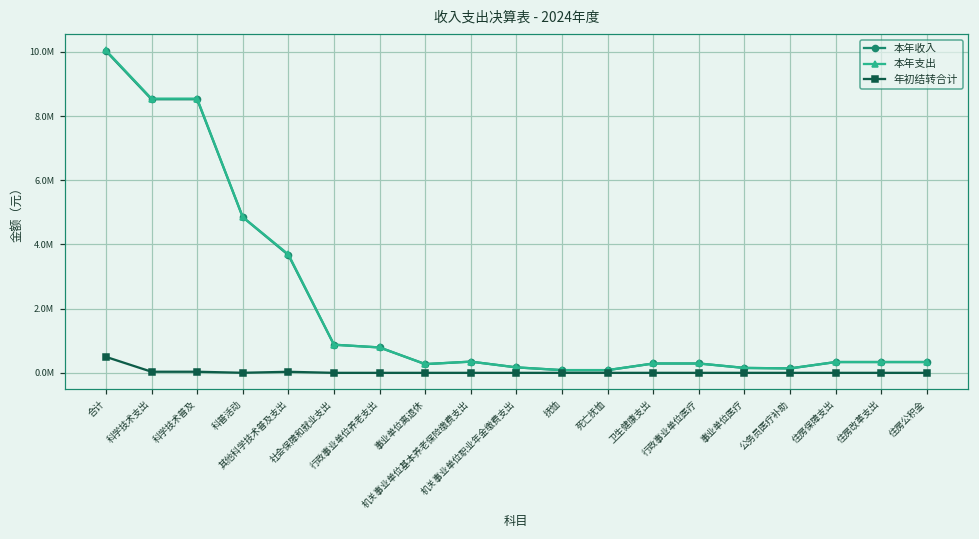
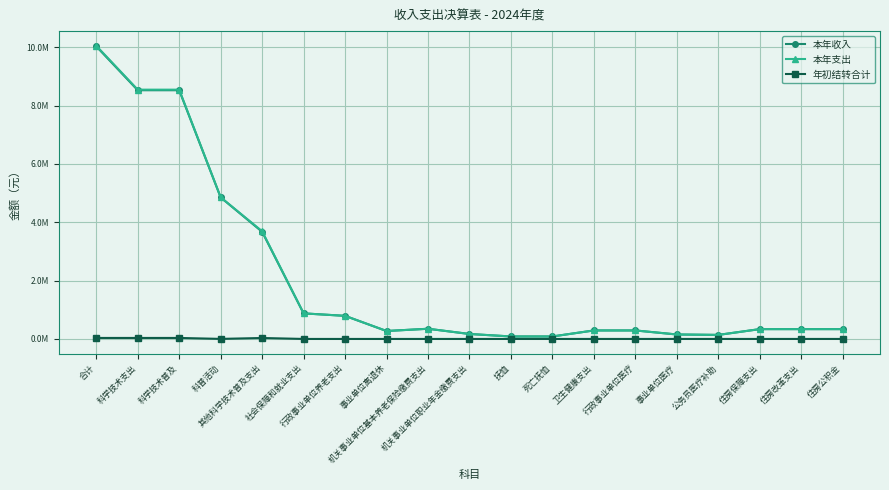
  {
    "年初结转合计": {
-     "合计": 500000,
+     "合计": 0,
      "科学技术支出": 0,
      "科学技术普及": 0,
      "科普活动": 0,
      "其他科学技术普及支出": 0,
      "社会保障和就业支出": 0,
      "行政事业单位养老支出": 0,
      "事业单位离退休": 0,
      "机关事业单位基本养老保险缴费支出": 0,
      "机关事业单位职业年金缴费支出": 0,
      "卫生健康支出": 0,
      "行政事业单位医疗": 0,
      "事业单位医疗": 0,
      "公务员医疗补助": 0,
      "住房保障支出": 0,
      "住房改革支出": 0,
      "住房公积金": 0
    }
  }
